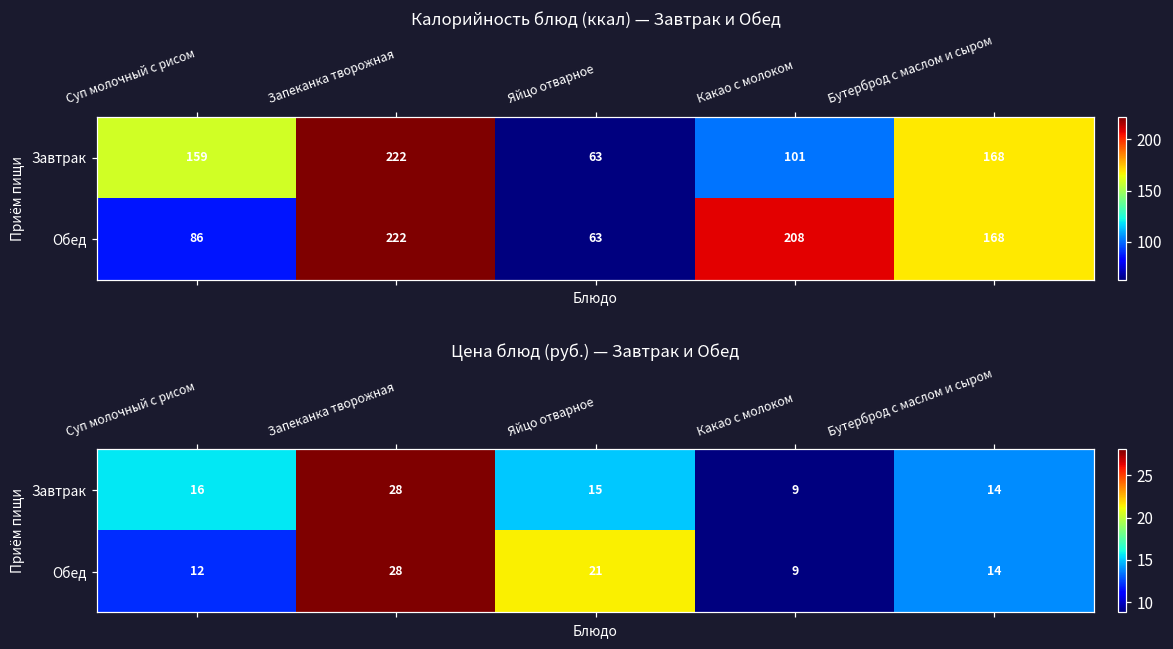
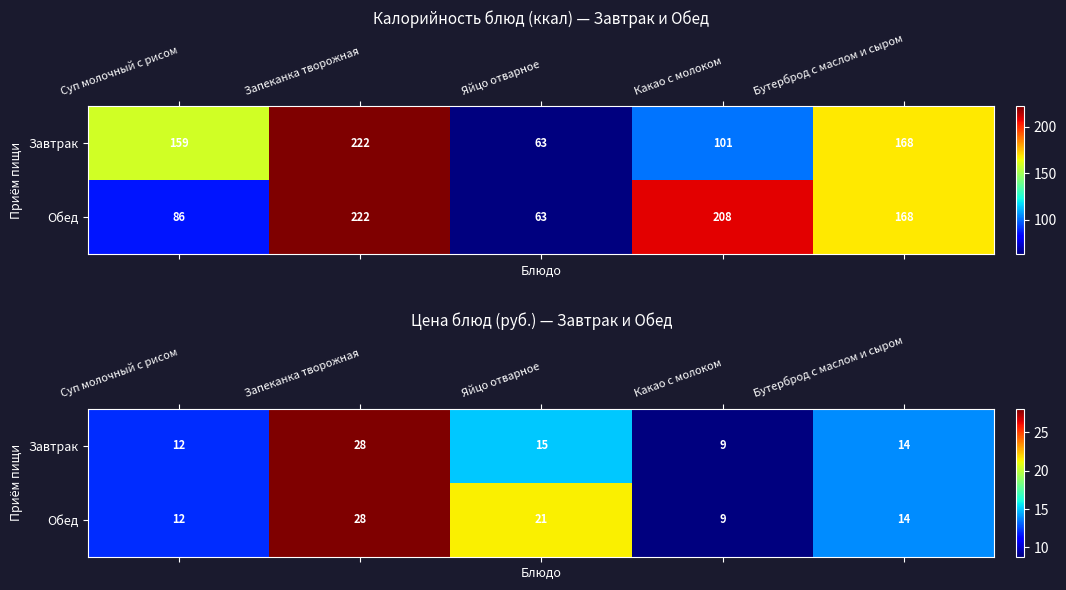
  {
    "Калорийность блюд (ккал) — Завтрак и Обед": {
      "Завтрак": {
        "Суп молочный с рисом": 159,
        "Запеканка творожная": 222,
        "Яйцо отварное": 63,
        "Какао с молоком": 101,
        "Бутерброд с маслом и сыром": 168
      },
      "Обед": {
        "Суп молочный с рисом": 86,
        "Запеканка творожная": 222,
        "Яйцо отварное": 63,
        "Какао с молоком": 208,
        "Бутерброд с маслом и сыром": 168
      }
    },
    "Цена блюд (руб.) — Завтрак и Обед": {
      "Завтрак": {
-       "Суп молочный с рисом": 16,
+       "Суп молочный с рисом": 12,
        "Запеканка творожная": 28,
        "Яйцо отварное": 15,
        "Какао с молоком": 9,
        "Бутерброд с маслом и сыром": 14
      },
      "Обед": {
        "Суп молочный с рисом": 12,
        "Запеканка творожная": 28,
        "Яйцо отварное": 21,
        "Какао с молоком": 9,
        "Бутерброд с маслом и сыром": 14
      }
    }
  }
